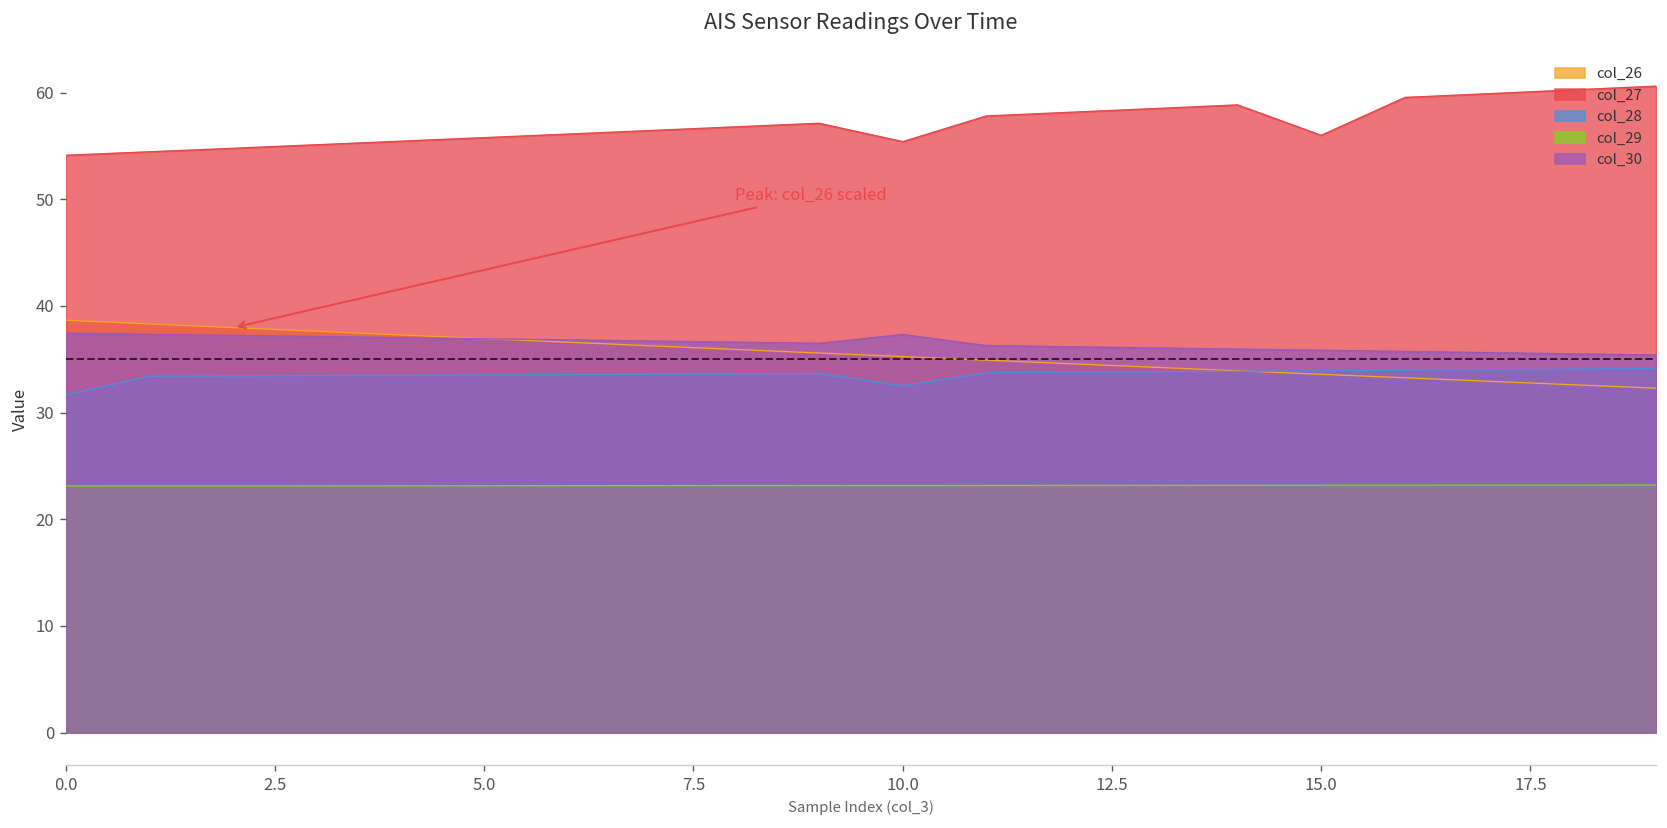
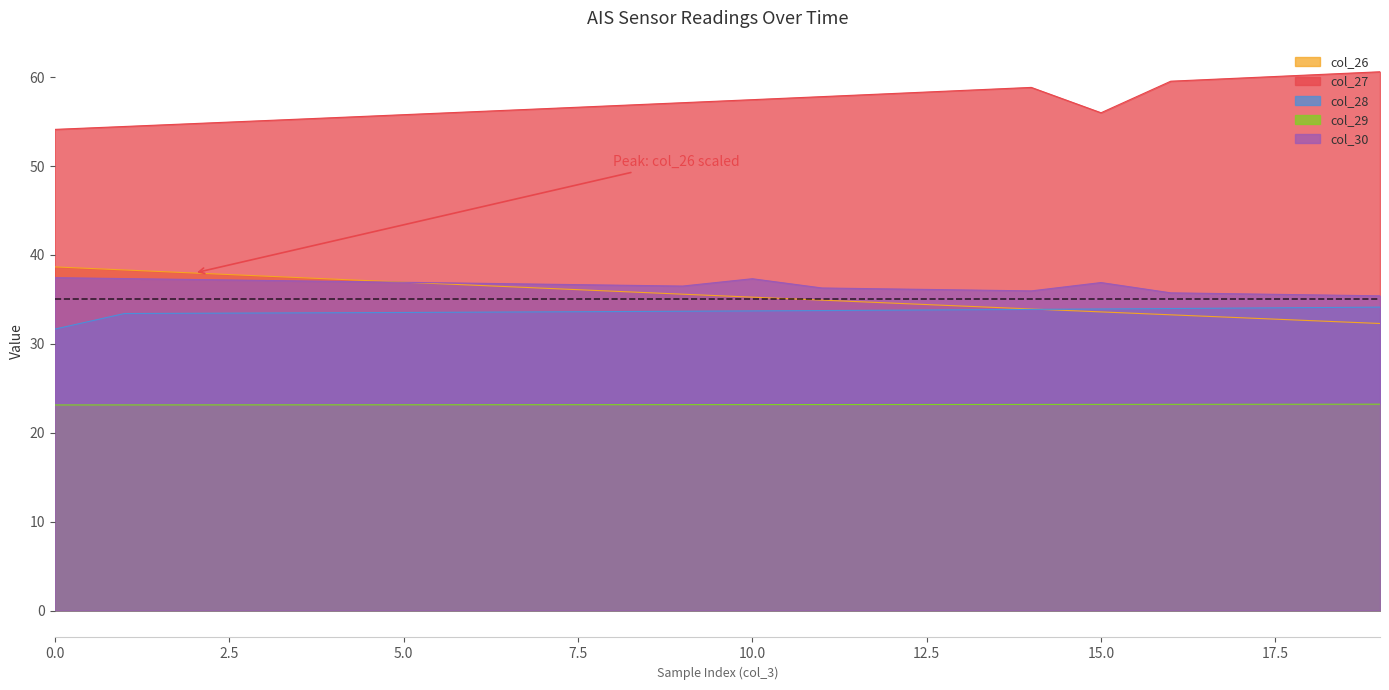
  {
    "col_26": {
      "0.0": 39,
      "10.0": 35,
      "15.0": 34
    },
    "col_27": {
      "0.0": 54,
      "5.0": 56,
-     "10.0": 55,
+     "10.0": 57,
      "15.0": 56
    },
    "col_28": {
      "0.0": 32,
      "5.0": 34,
-     "10.0": 33,
+     "10.0": 34,
      "15.0": 34
    },
    "col_29": {
      "0.0": 23,
      "5.0": 23,
      "10.0": 23,
      "15.0": 23
    },
    "col_30": {
      "0.0": 37,
      "10.0": 37,
-     "15.0": 36
+     "15.0": 37
    }
  }
